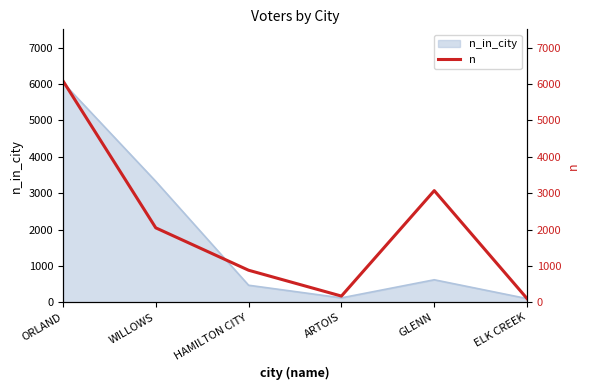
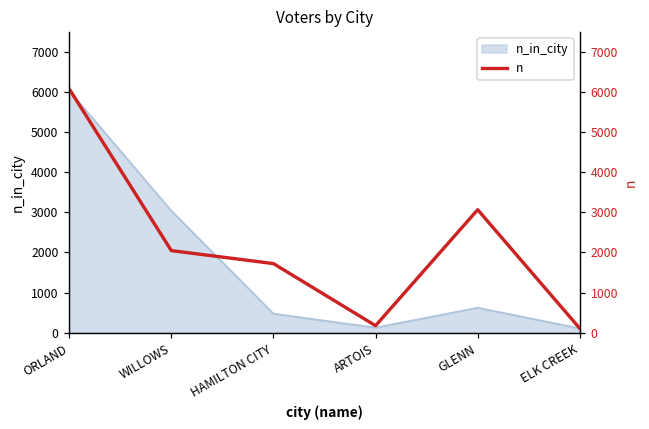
  {
    "n_in_city": {
      "ORLAND": 6000,
-     "WILLOWS": 3300,
+     "WILLOWS": 3000,
      "HAMILTON CITY": 500,
      "ARTOIS": 100,
      "GLENN": 600,
      "ELK CREEK": 100
    },
    "n": {
      "ORLAND": 6100,
      "WILLOWS": 2000,
-     "HAMILTON CITY": 900,
+     "HAMILTON CITY": 1700,
      "ARTOIS": 200,
      "GLENN": 3100,
      "ELK CREEK": 100
    }
  }
